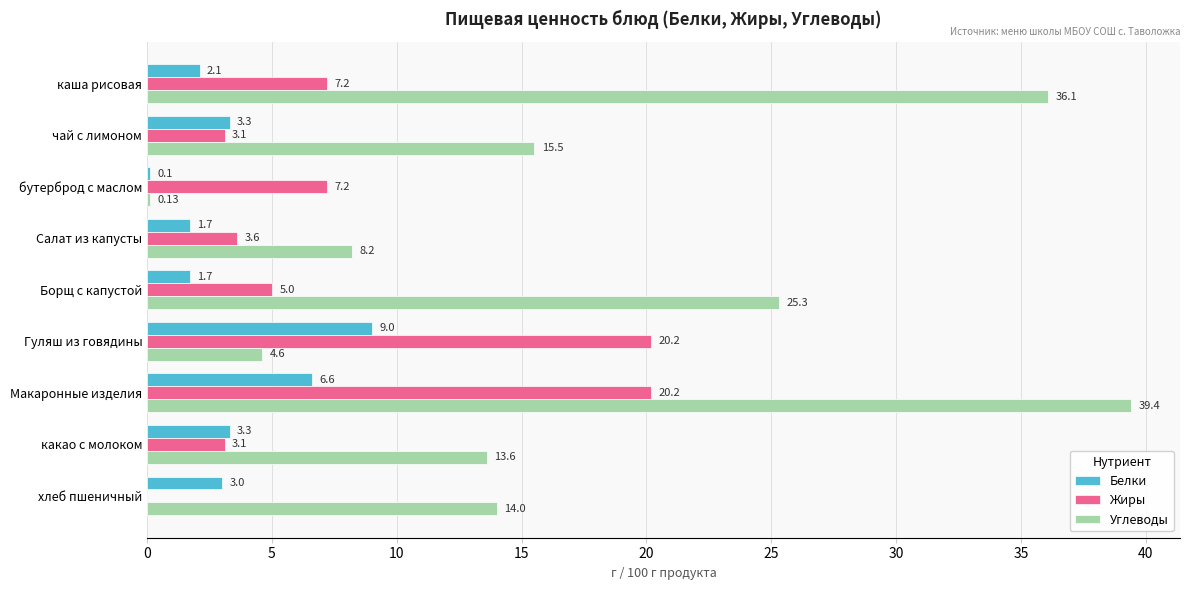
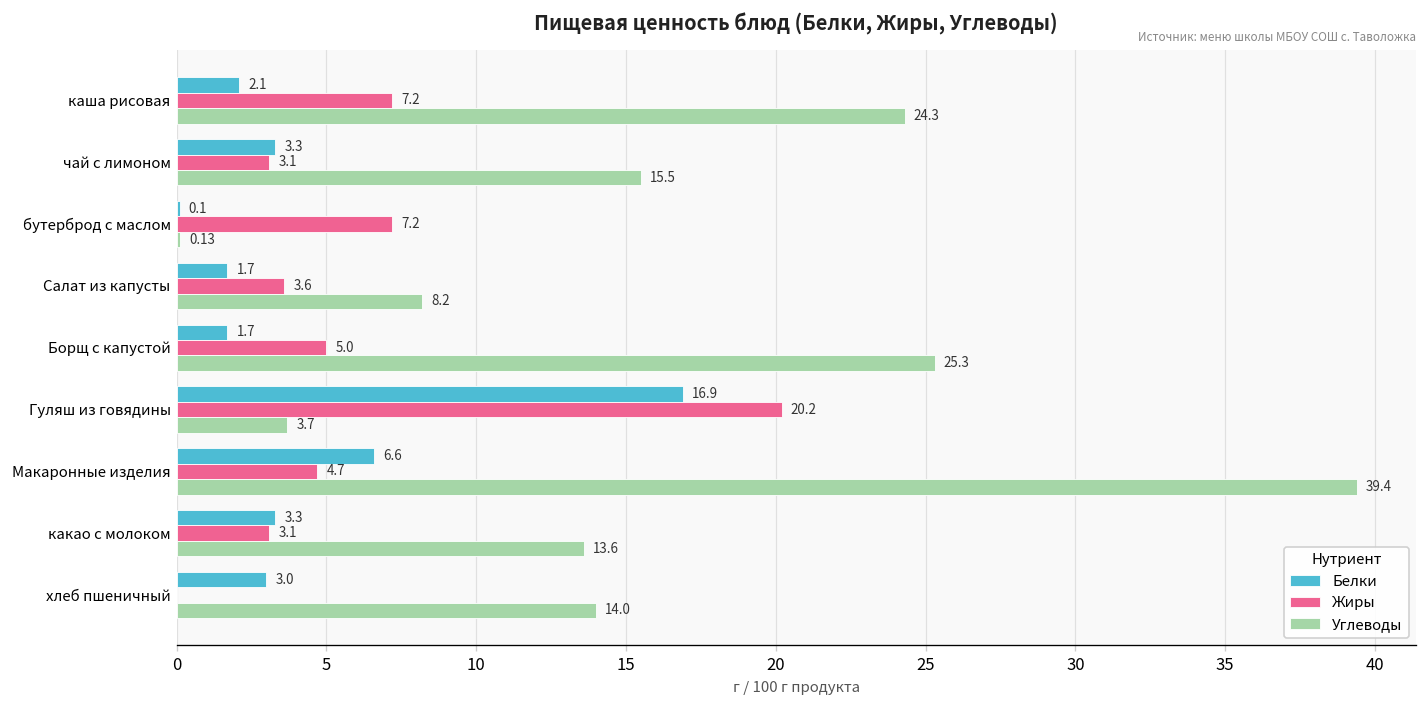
  {
    "Белки": {
      "каша рисовая": 2.1,
      "чай с лимоном": 3.3,
      "бутерброд с маслом": 0.1,
      "Салат из капусты": 1.7,
      "Борщ с капустой": 1.7,
-     "Гуляш из говядины": 9.0,
+     "Гуляш из говядины": 16.9,
      "Макаронные изделия": 6.6,
      "какао с молоком": 3.3,
      "хлеб пшеничный": 3.0
    },
    "Жиры": {
      "каша рисовая": 7.2,
      "чай с лимоном": 3.1,
      "бутерброд с маслом": 7.2,
      "Салат из капусты": 3.6,
      "Борщ с капустой": 5.0,
      "Гуляш из говядины": 20.2,
-     "Макаронные изделия": 20.2,
+     "Макаронные изделия": 4.7,
      "какао с молоком": 3.1
    },
    "Углеводы": {
-     "каша рисовая": 36.1,
+     "каша рисовая": 24.3,
      "чай с лимоном": 15.5,
      "бутерброд с маслом": 0.13,
      "Салат из капусты": 8.2,
      "Борщ с капустой": 25.3,
-     "Гуляш из говядины": 4.6,
+     "Гуляш из говядины": 3.7,
      "Макаронные изделия": 39.4,
      "какао с молоком": 13.6,
      "хлеб пшеничный": 14.0
    }
  }
